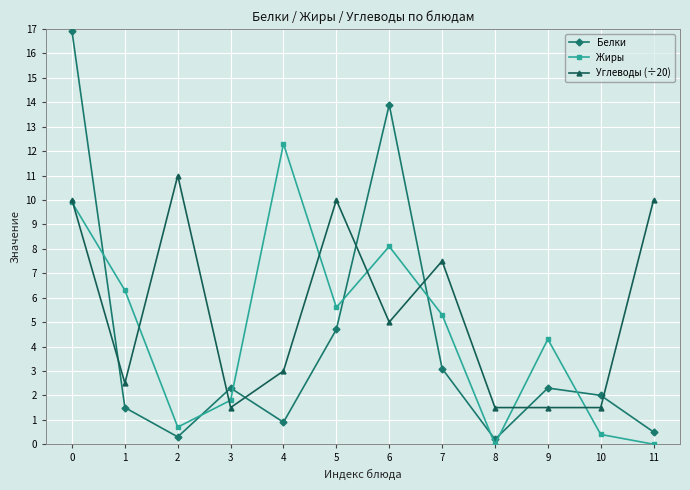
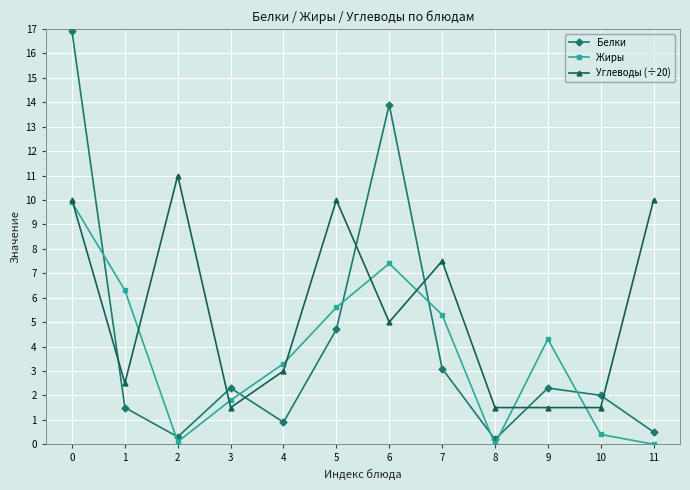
  {
    "Жиры": {
      "1": 6.3,
-     "2": 0.7,
+     "2": 0.1,
      "3": 1.8,
-     "4": 12.3,
+     "4": 3.3,
      "5": 5.6,
-     "6": 8.1,
+     "6": 7.4,
      "7": 5.3,
      "8": 0.0,
      "9": 4.3,
      "10": 0.4,
      "11": 0.0
    }
  }
